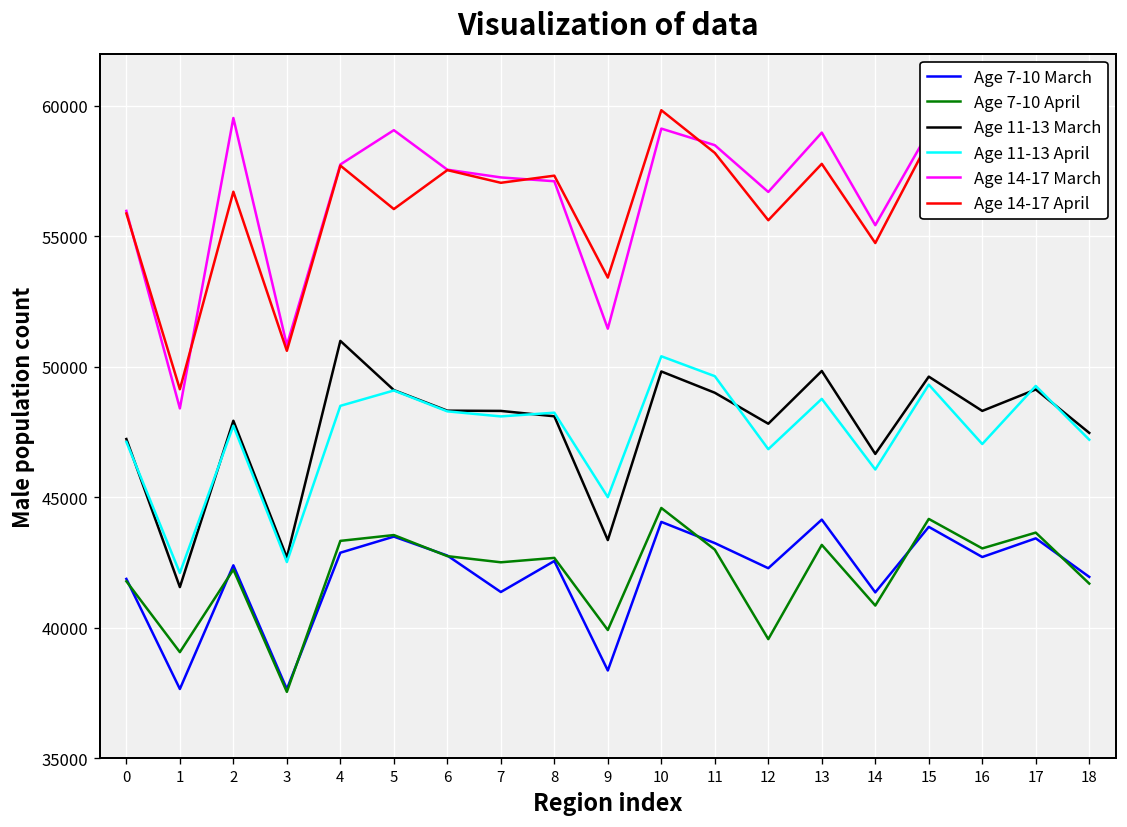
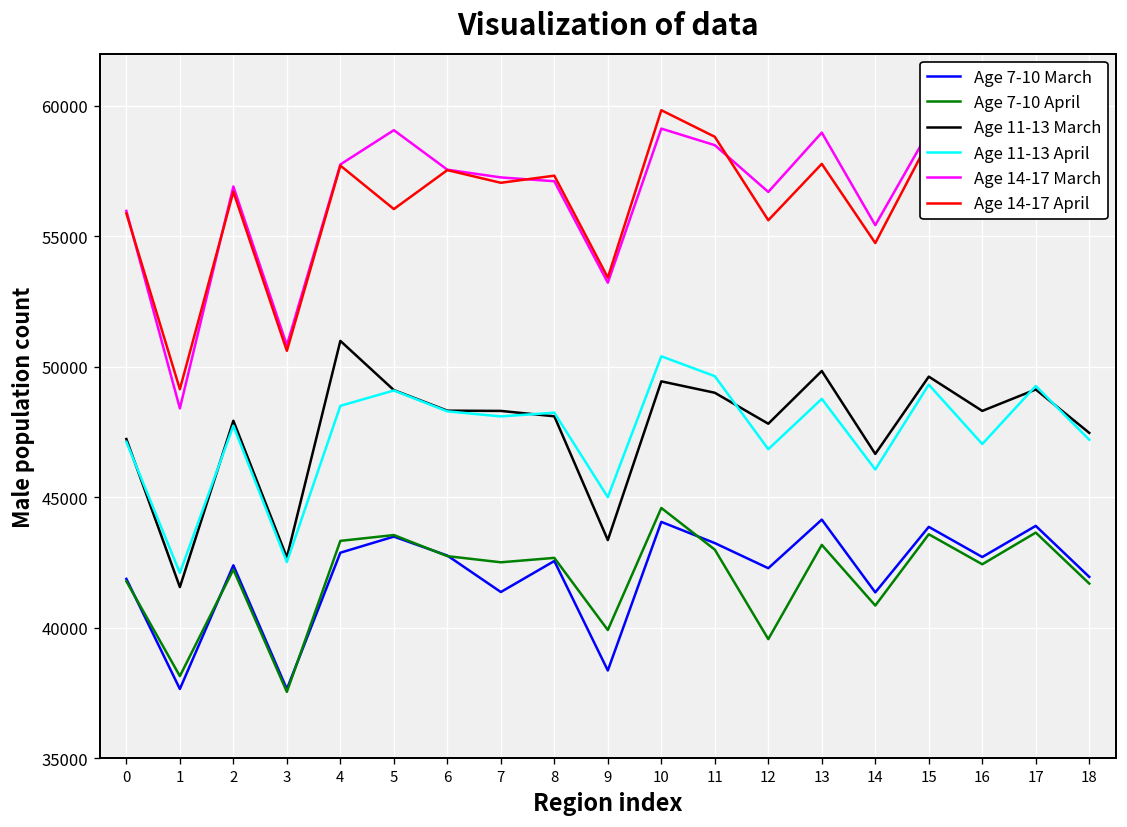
  {
    "Age 7-10 March": {
      "1": 37700,
      "2": 42400,
      "4": 42900,
      "7": 41400,
      "8": 42600,
      "9": 38400,
      "10": 44100,
      "11": 43200,
      "12": 42300,
      "13": 44100,
      "14": 41400,
      "15": 43900,
      "16": 42700,
-     "17": 43400,
+     "17": 43900,
      "18": 42000
    },
    "Age 7-10 April": {
-     "1": 39100,
+     "1": 38100,
      "2": 42200,
      "4": 43300,
      "7": 42500,
      "8": 42700,
      "9": 39900,
      "10": 44600,
      "11": 43000,
      "12": 39600,
      "13": 43200,
      "14": 40900,
-     "15": 44200,
-     "16": 43000,
+     "15": 43600,
+     "16": 42400,
      "17": 43600,
      "18": 41700
    },
    "Age 11-13 March": {
      "1": 41600,
      "2": 47900,
      "3": 42700,
      "4": 51000,
      "7": 48300,
      "8": 48100,
      "9": 43400,
-     "10": 49800,
+     "10": 49400,
      "11": 49000,
      "12": 47800,
      "13": 49800,
      "14": 46700,
      "15": 49600,
      "16": 48300,
      "17": 49100,
      "18": 47500
    },
    "Age 11-13 April": {
      "1": 42100,
      "2": 47700,
      "3": 42500,
      "4": 48500,
      "7": 48100,
      "8": 48200,
      "9": 45000,
      "10": 50400,
      "11": 49600,
      "12": 46800,
      "13": 48800,
      "14": 46100,
      "15": 49300,
      "16": 47000,
      "17": 49300,
      "18": 47200
    },
    "Age 14-17 March": {
      "1": 48400,
-     "2": 59500,
+     "2": 56900,
      "3": 50800,
      "5": 59100,
      "7": 57300,
      "8": 57100,
-     "9": 51500,
+     "9": 53200,
      "10": 59100,
      "11": 58500,
      "12": 56700,
      "13": 59000,
      "14": 55400
    },
    "Age 14-17 April": {
      "1": 49100,
      "2": 56700,
      "3": 50600,
      "5": 56000,
      "7": 57100,
      "8": 57300,
      "9": 53400,
      "10": 59800,
-     "11": 58200,
+     "11": 58800,
      "12": 55600,
      "13": 57800,
      "14": 54700
    }
  }
